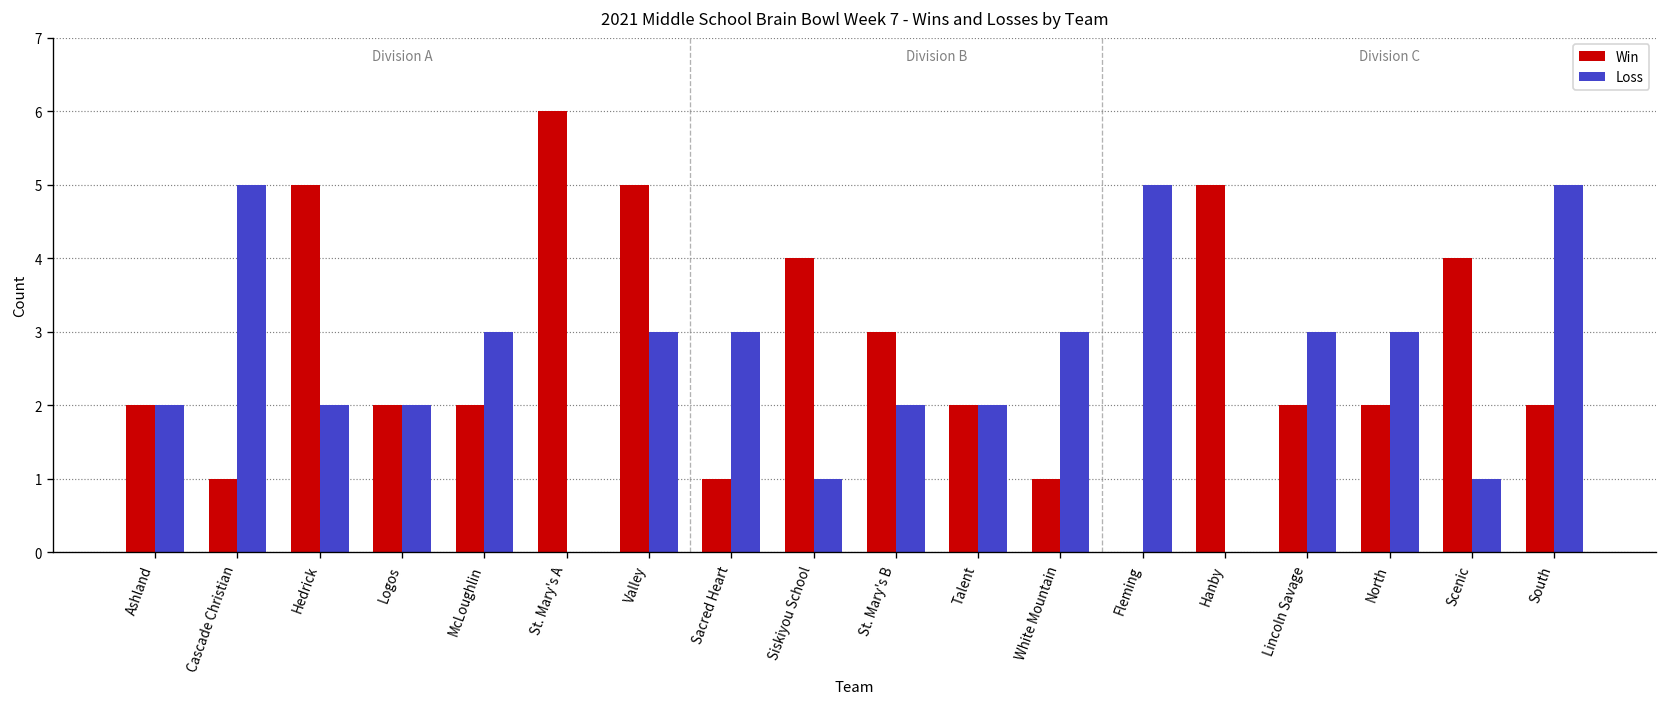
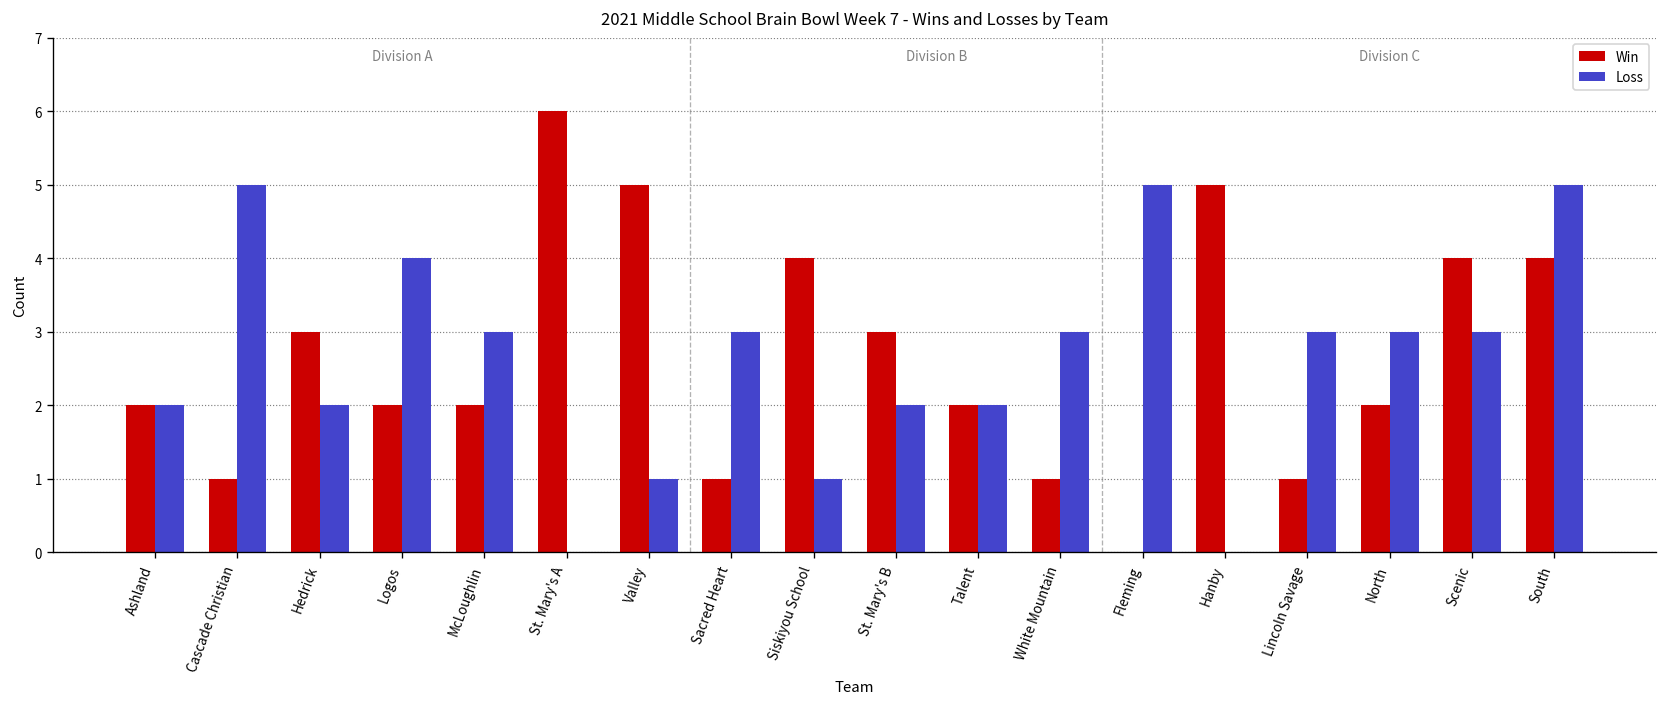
  {
    "Win": {
      "Ashland": 2,
      "Cascade Christian": 1,
-     "Hedrick": 5,
+     "Hedrick": 3,
      "Logos": 2,
      "McLoughlin": 2,
      "St. Mary's A": 6,
      "Valley": 5,
      "Sacred Heart": 1,
      "Siskiyou School": 4,
      "St. Mary's B": 3,
      "Talent": 2,
      "White Mountain": 1,
      "Fleming": 0,
      "Hanby": 5,
-     "Lincoln Savage": 2,
+     "Lincoln Savage": 1,
      "North": 2,
      "Scenic": 4,
-     "South": 2
+     "South": 4
    },
    "Loss": {
      "Ashland": 2,
      "Cascade Christian": 5,
      "Hedrick": 2,
-     "Logos": 2,
+     "Logos": 4,
      "McLoughlin": 3,
      "St. Mary's A": 0,
-     "Valley": 3,
+     "Valley": 1,
      "Sacred Heart": 3,
      "Siskiyou School": 1,
      "St. Mary's B": 2,
      "Talent": 2,
      "White Mountain": 3,
      "Fleming": 5,
      "Hanby": 0,
      "Lincoln Savage": 3,
      "North": 3,
-     "Scenic": 1,
+     "Scenic": 3,
      "South": 5
    }
  }
